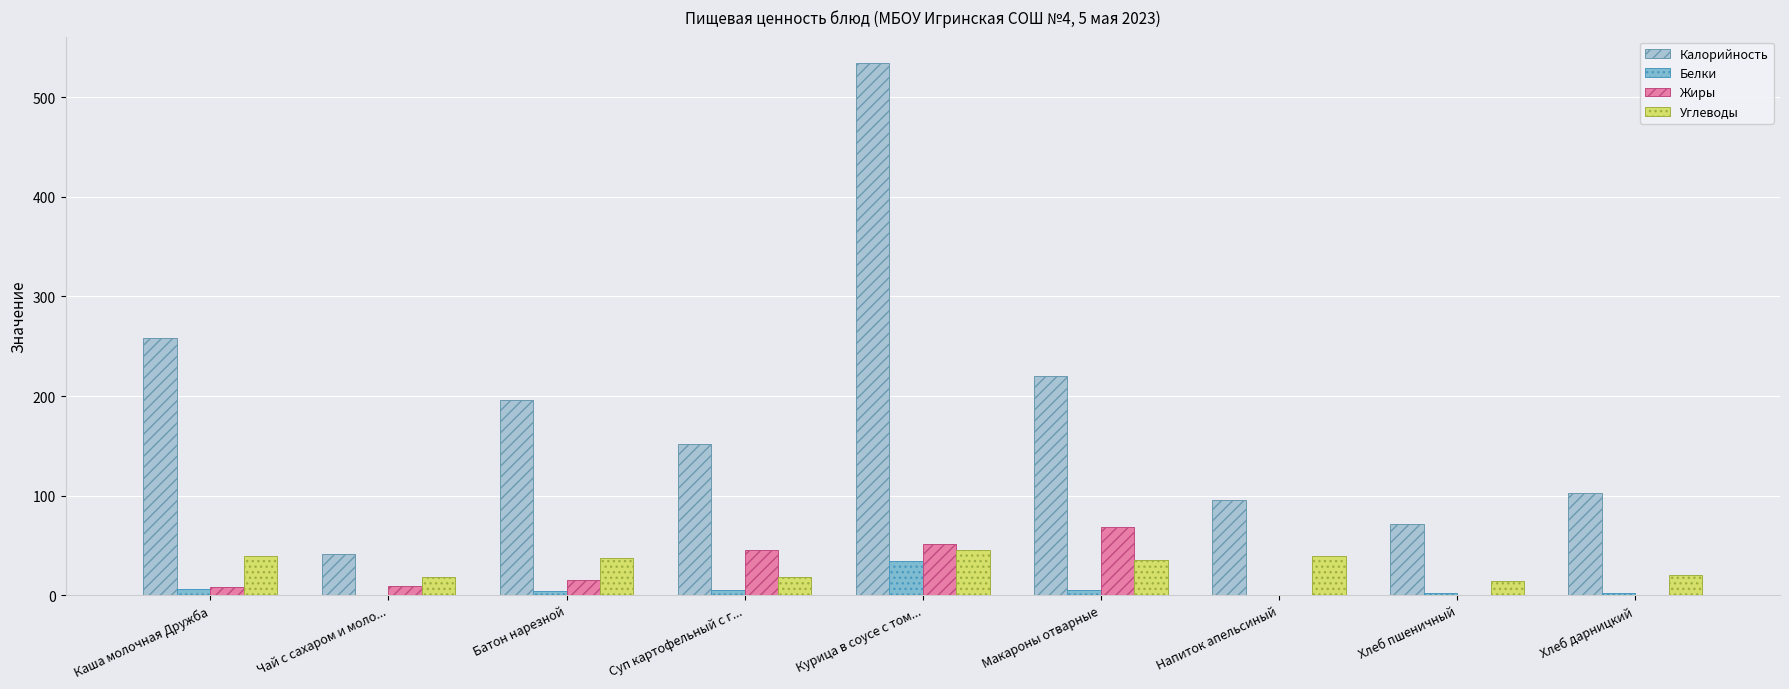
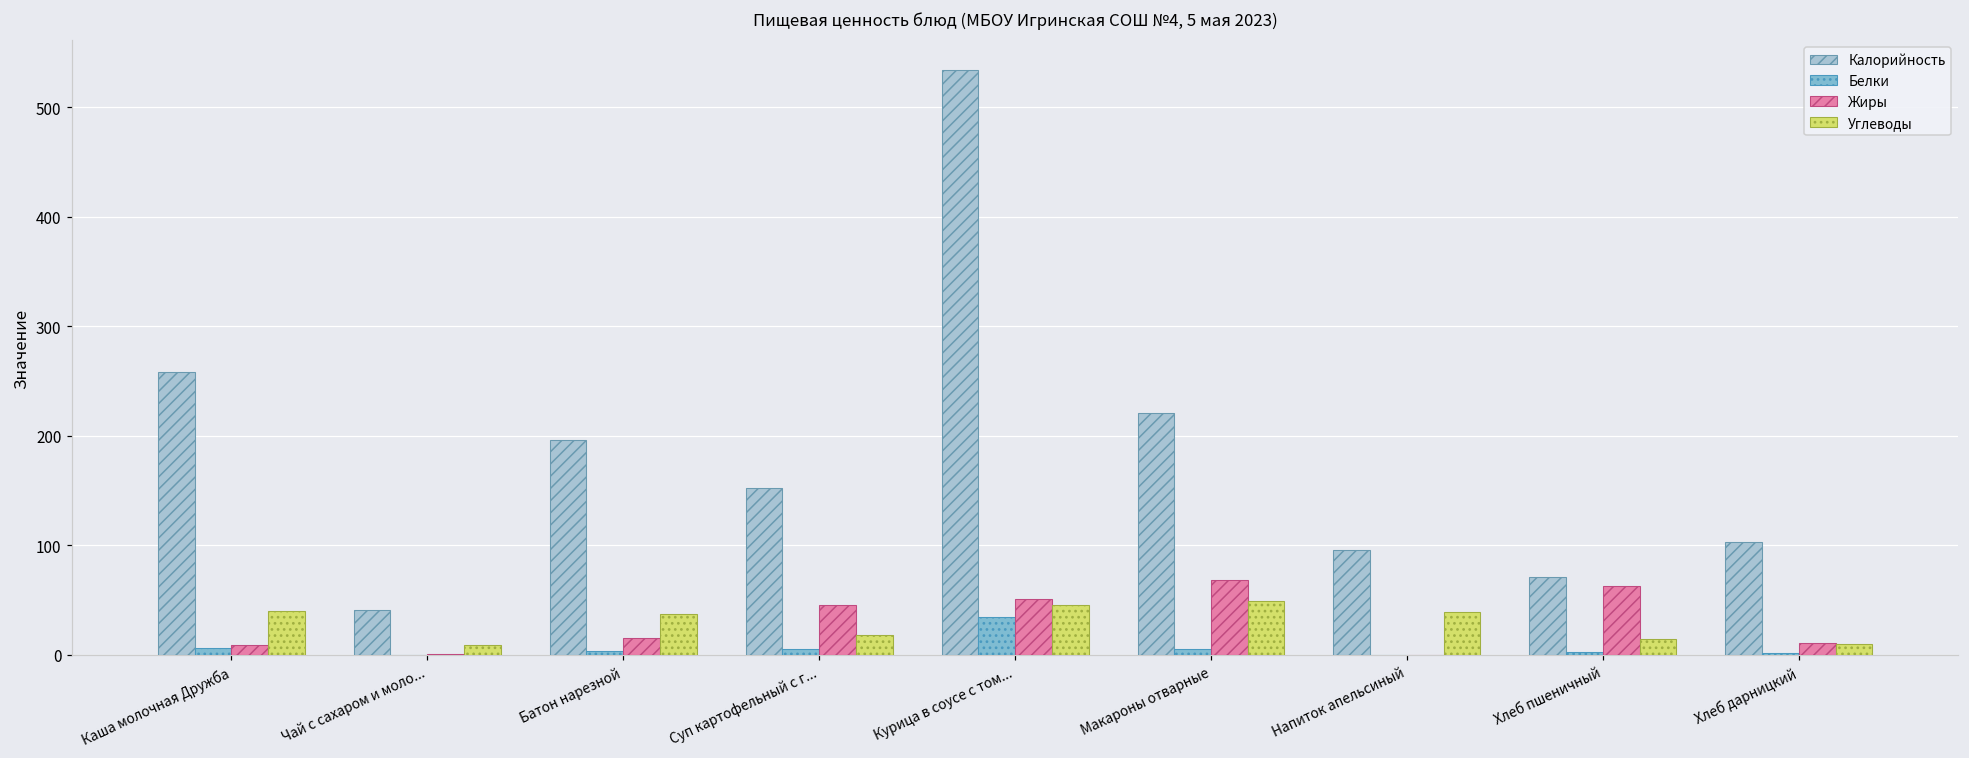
  {
    "Жиры": {
      "Каша молочная Дружба": 10,
-     "Чай с сахаром и моло...": 10,
+     "Чай с сахаром и моло...": 0,
      "Батон нарезной": 20,
      "Суп картофельный с г...": 50,
      "Курица в соусе с том...": 50,
      "Макароны отварные": 70,
      "Напиток апельсиный": 0,
-     "Хлеб пшеничный": 0,
-     "Хлеб дарницкий": 0
+     "Хлеб пшеничный": 60,
+     "Хлеб дарницкий": 10
    },
    "Углеводы": {
      "Каша молочная Дружба": 40,
-     "Чай с сахаром и моло...": 20,
+     "Чай с сахаром и моло...": 10,
      "Батон нарезной": 40,
      "Суп картофельный с г...": 20,
      "Курица в соусе с том...": 50,
-     "Макароны отварные": 40,
+     "Макароны отварные": 50,
      "Напиток апельсиный": 40,
      "Хлеб пшеничный": 10,
-     "Хлеб дарницкий": 20
+     "Хлеб дарницкий": 10
    }
  }
